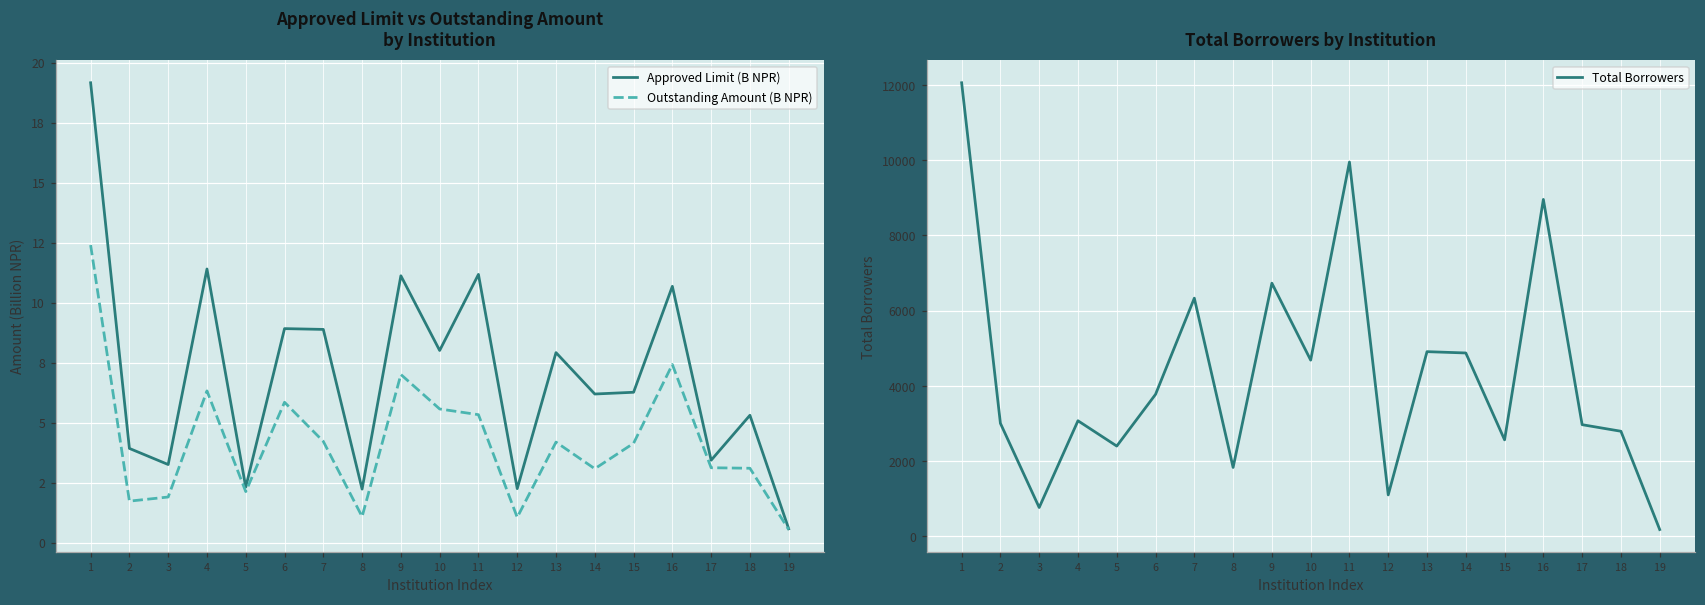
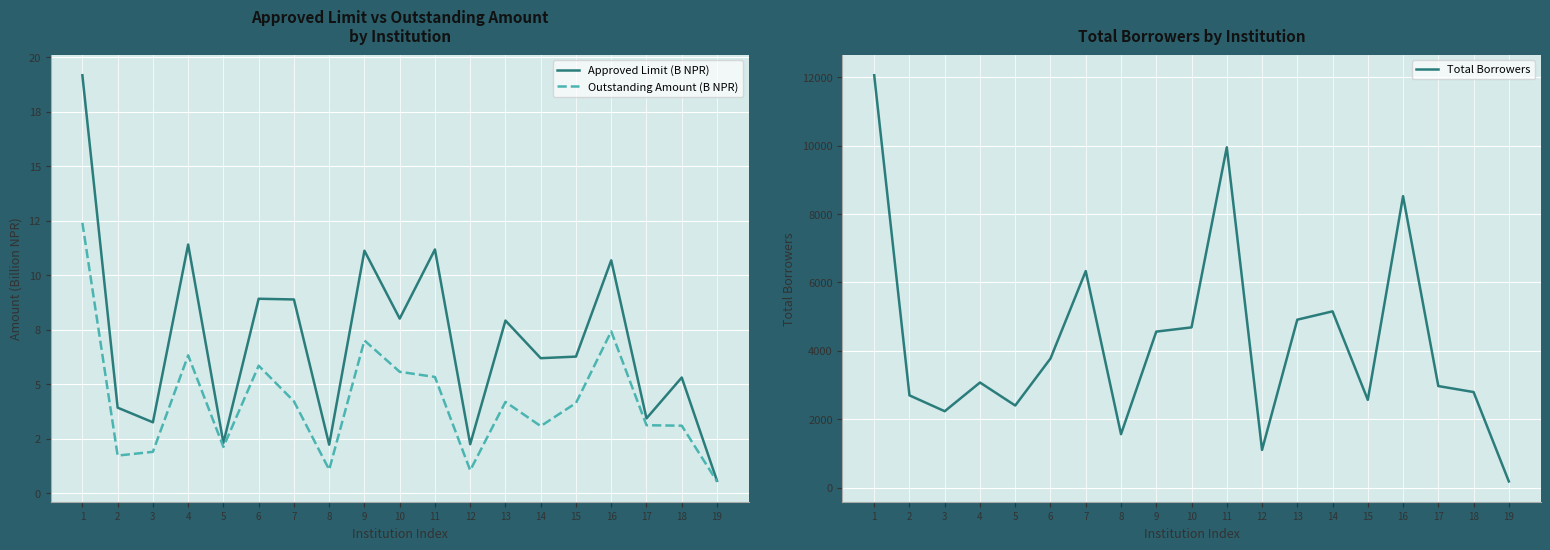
  {
    "Total Borrowers by Institution": {
      "1": 12100,
-     "2": 3000,
-     "3": 800,
+     "2": 2700,
+     "3": 2200,
      "4": 3100,
      "5": 2400,
      "6": 3800,
      "7": 6300,
-     "8": 1800,
-     "9": 6700,
+     "8": 1600,
+     "9": 4600,
      "10": 4700,
      "11": 10000,
      "12": 1100,
      "13": 4900,
-     "14": 4900,
+     "14": 5200,
      "15": 2600,
-     "16": 9000,
+     "16": 8500,
      "17": 3000,
      "18": 2800,
      "19": 200
    }
  }
